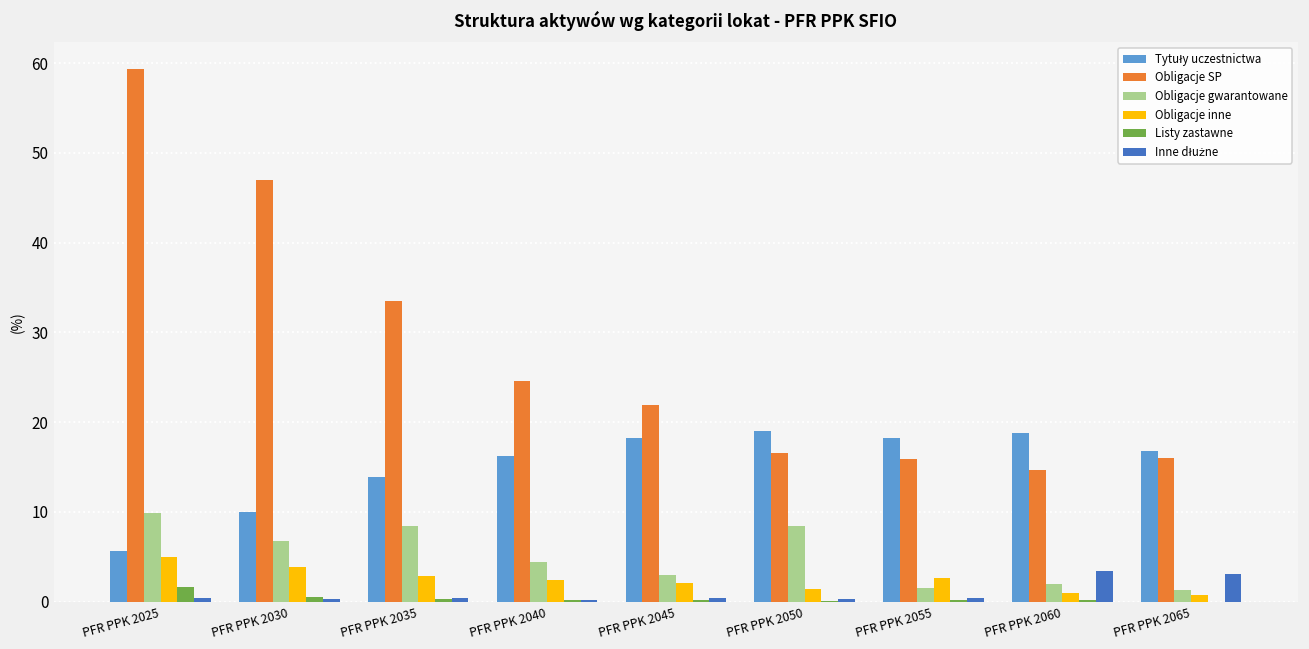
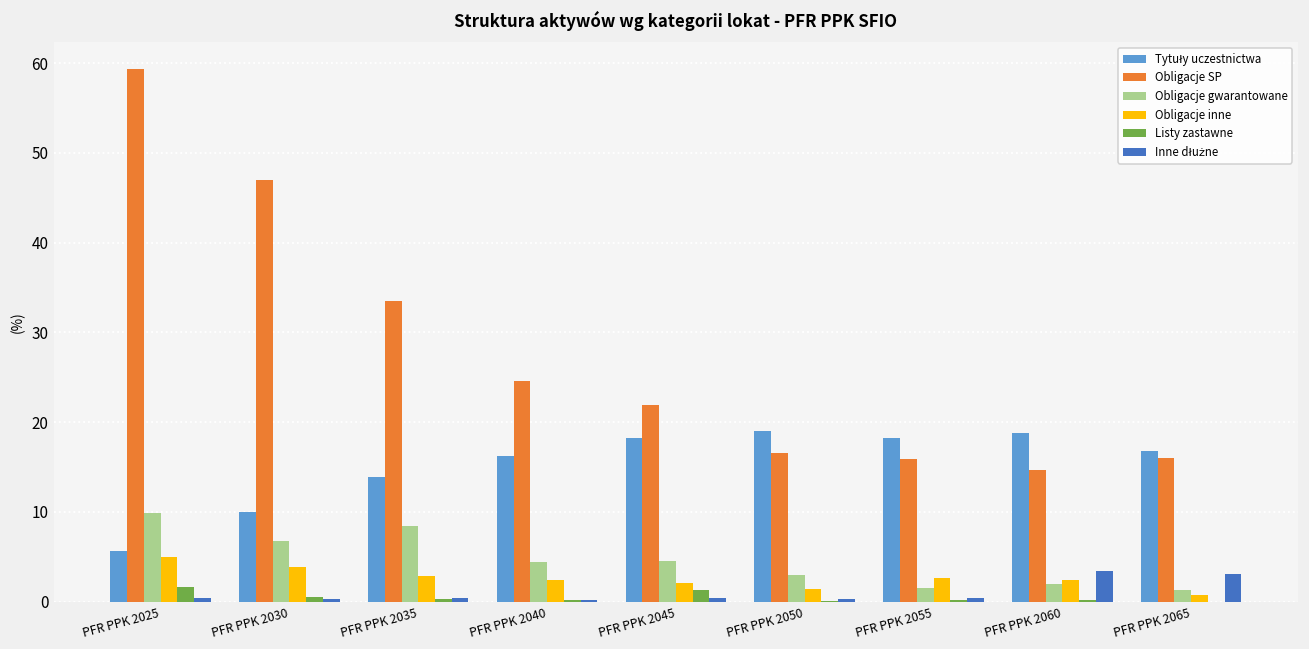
  {
    "Obligacje SP": {
      "PFR PPK 2025": 59,
      "PFR PPK 2030": 47,
      "PFR PPK 2035": 33,
      "PFR PPK 2040": 25,
      "PFR PPK 2045": 22,
      "PFR PPK 2050": 17,
      "PFR PPK 2055": 16,
      "PFR PPK 2060": 15,
      "PFR PPK 2065": 16
    },
    "Obligacje gwarantowane": {
      "PFR PPK 2025": 10,
      "PFR PPK 2030": 7,
      "PFR PPK 2035": 8,
      "PFR PPK 2040": 4,
-     "PFR PPK 2045": 3,
-     "PFR PPK 2050": 8,
+     "PFR PPK 2045": 5,
+     "PFR PPK 2050": 3,
      "PFR PPK 2055": 1,
      "PFR PPK 2060": 2,
      "PFR PPK 2065": 1
    },
    "Obligacje inne": {
      "PFR PPK 2025": 5,
      "PFR PPK 2030": 4,
      "PFR PPK 2035": 3,
      "PFR PPK 2040": 2,
      "PFR PPK 2045": 2,
      "PFR PPK 2050": 1,
      "PFR PPK 2055": 3,
-     "PFR PPK 2060": 1,
+     "PFR PPK 2060": 2,
      "PFR PPK 2065": 1
    },
    "Listy zastawne": {
      "PFR PPK 2025": 2,
      "PFR PPK 2030": 1,
      "PFR PPK 2035": 0,
-     "PFR PPK 2045": 0,
+     "PFR PPK 2045": 1,
      "PFR PPK 2065": 0
    }
  }
